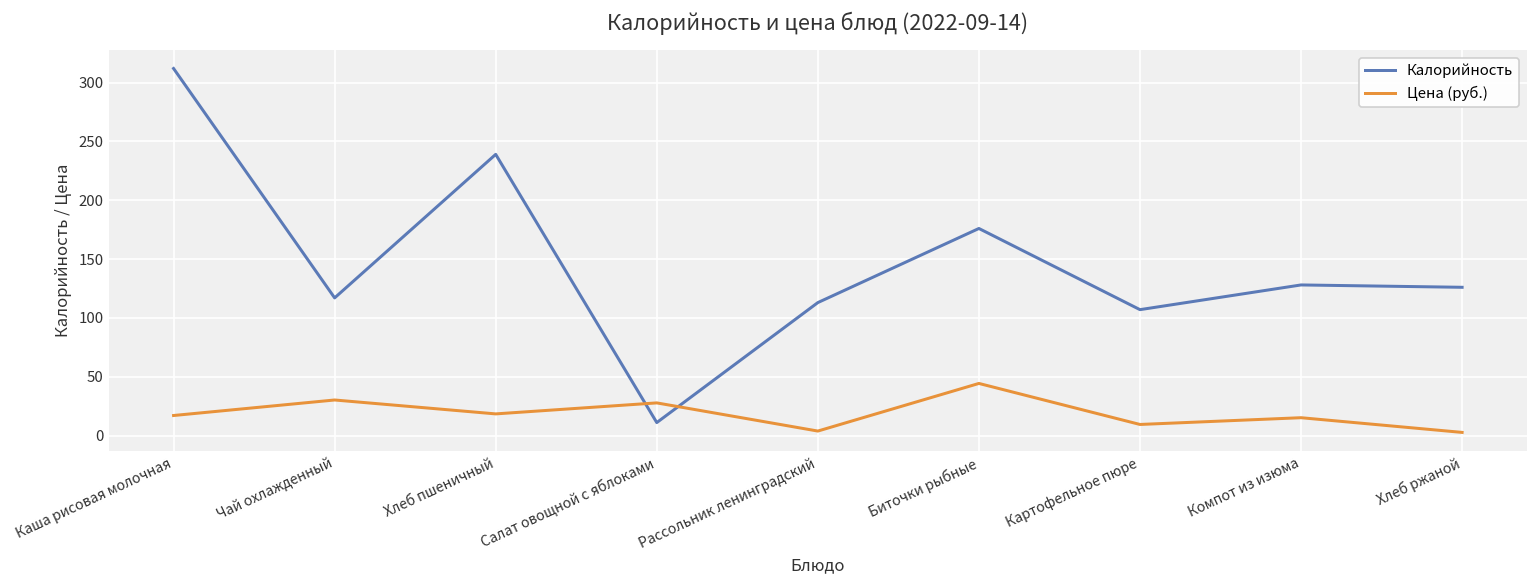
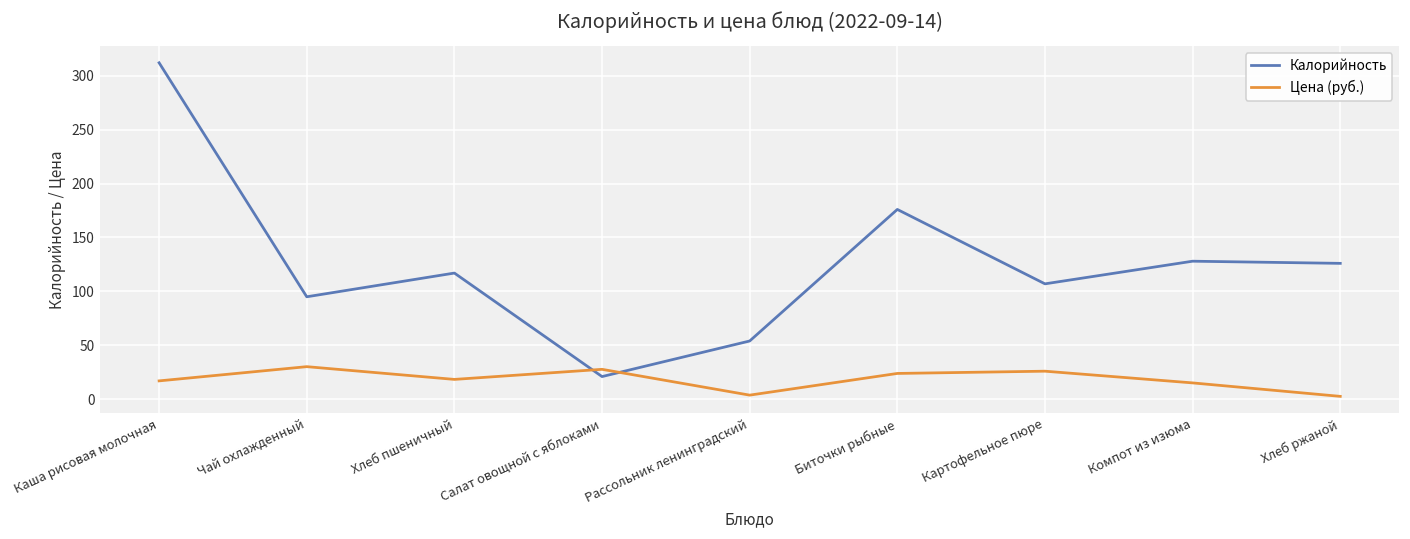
  {
    "Калорийность": {
      "Каша рисовая молочная": 310,
-     "Чай охлажденный": 120,
-     "Хлеб пшеничный": 240,
-     "Салат овощной с яблоками": 10,
-     "Рассольник ленинградский": 110,
+     "Чай охлажденный": 100,
+     "Хлеб пшеничный": 120,
+     "Салат овощной с яблоками": 20,
+     "Рассольник ленинградский": 50,
      "Биточки рыбные": 180,
      "Картофельное пюре": 110,
      "Компот из изюма": 130,
      "Хлеб ржаной": 130
    },
    "Цена (руб.)": {
      "Каша рисовая молочная": 20,
      "Чай охлажденный": 30,
      "Хлеб пшеничный": 20,
      "Салат овощной с яблоками": 30,
      "Рассольник ленинградский": 0,
-     "Биточки рыбные": 40,
-     "Картофельное пюре": 10,
+     "Биточки рыбные": 20,
+     "Картофельное пюре": 30,
      "Компот из изюма": 20,
      "Хлеб ржаной": 0
    }
  }
